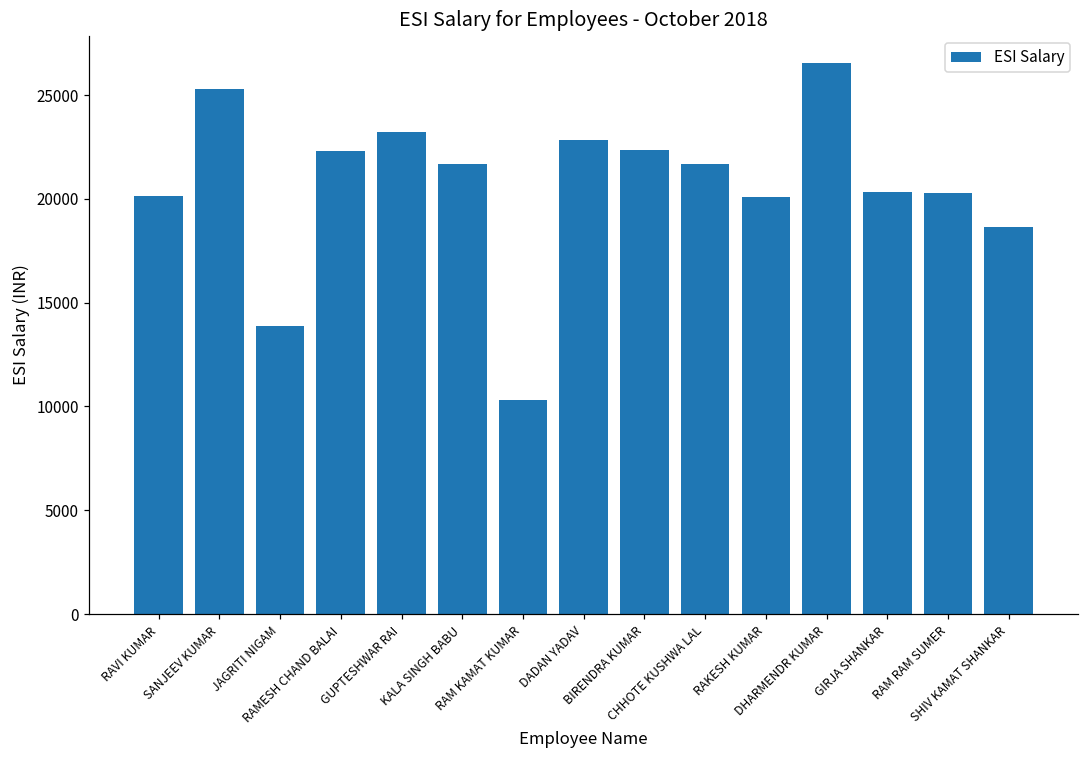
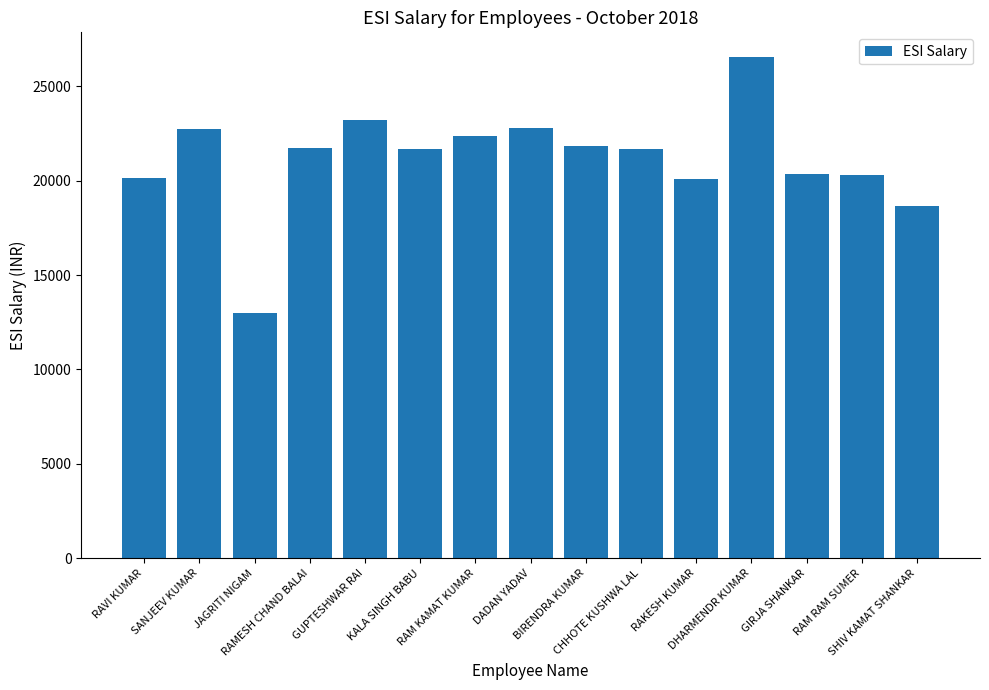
  {
    "RAVI KUMAR": 20200,
-   "SANJEEV KUMAR": 25300,
-   "JAGRITI NIGAM": 13900,
-   "RAMESH CHAND BALAI": 22300,
+   "SANJEEV KUMAR": 22800,
+   "JAGRITI NIGAM": 13000,
+   "RAMESH CHAND BALAI": 21700,
    "GUPTESHWAR RAI": 23200,
    "KALA SINGH BABU": 21700,
-   "RAM KAMAT KUMAR": 10300,
+   "RAM KAMAT KUMAR": 22400,
    "DADAN YADAV": 22800,
-   "BIRENDRA KUMAR": 22400,
+   "BIRENDRA KUMAR": 21800,
    "CHHOTE KUSHWA LAL": 21700,
    "RAKESH KUMAR": 20100,
    "DHARMENDR KUMAR": 26500,
    "GIRJA SHANKAR": 20300,
    "RAM RAM SUMER": 20300,
    "SHIV KAMAT SHANKAR": 18700
  }
